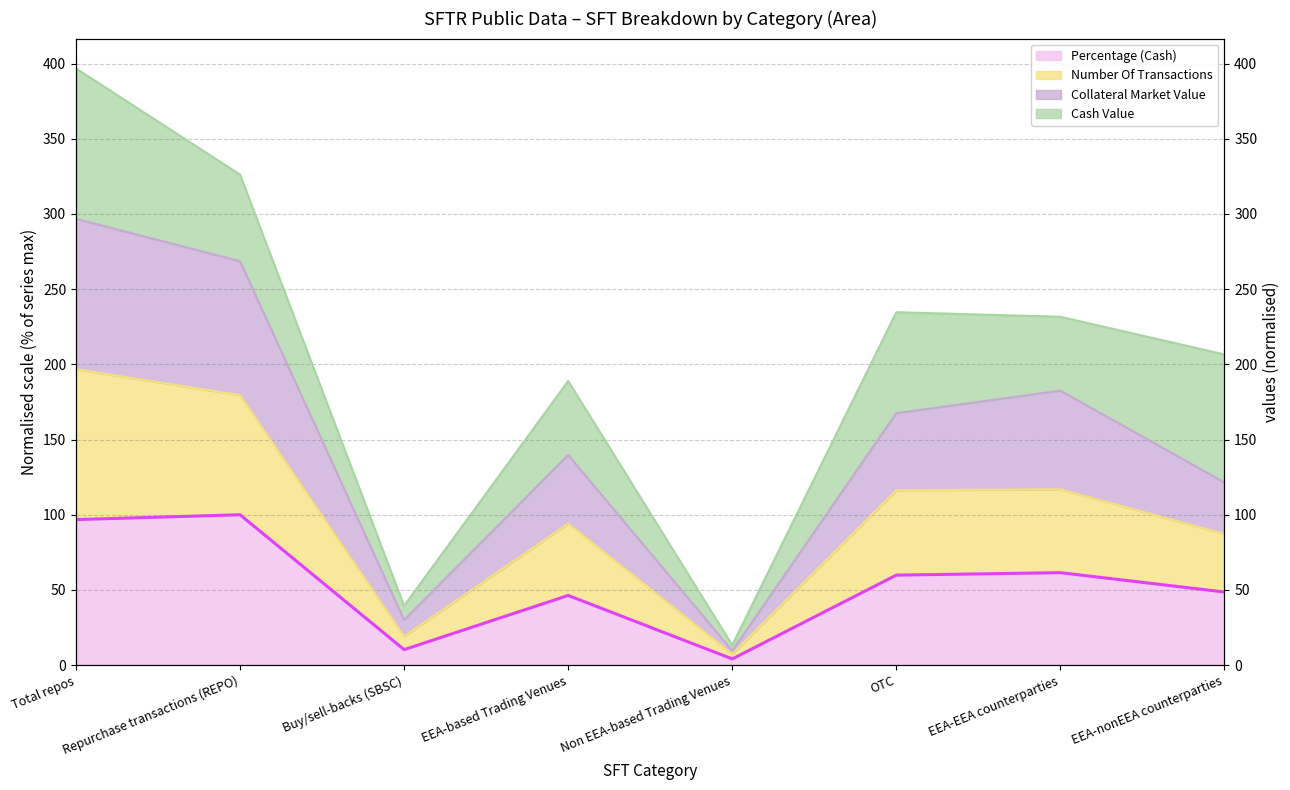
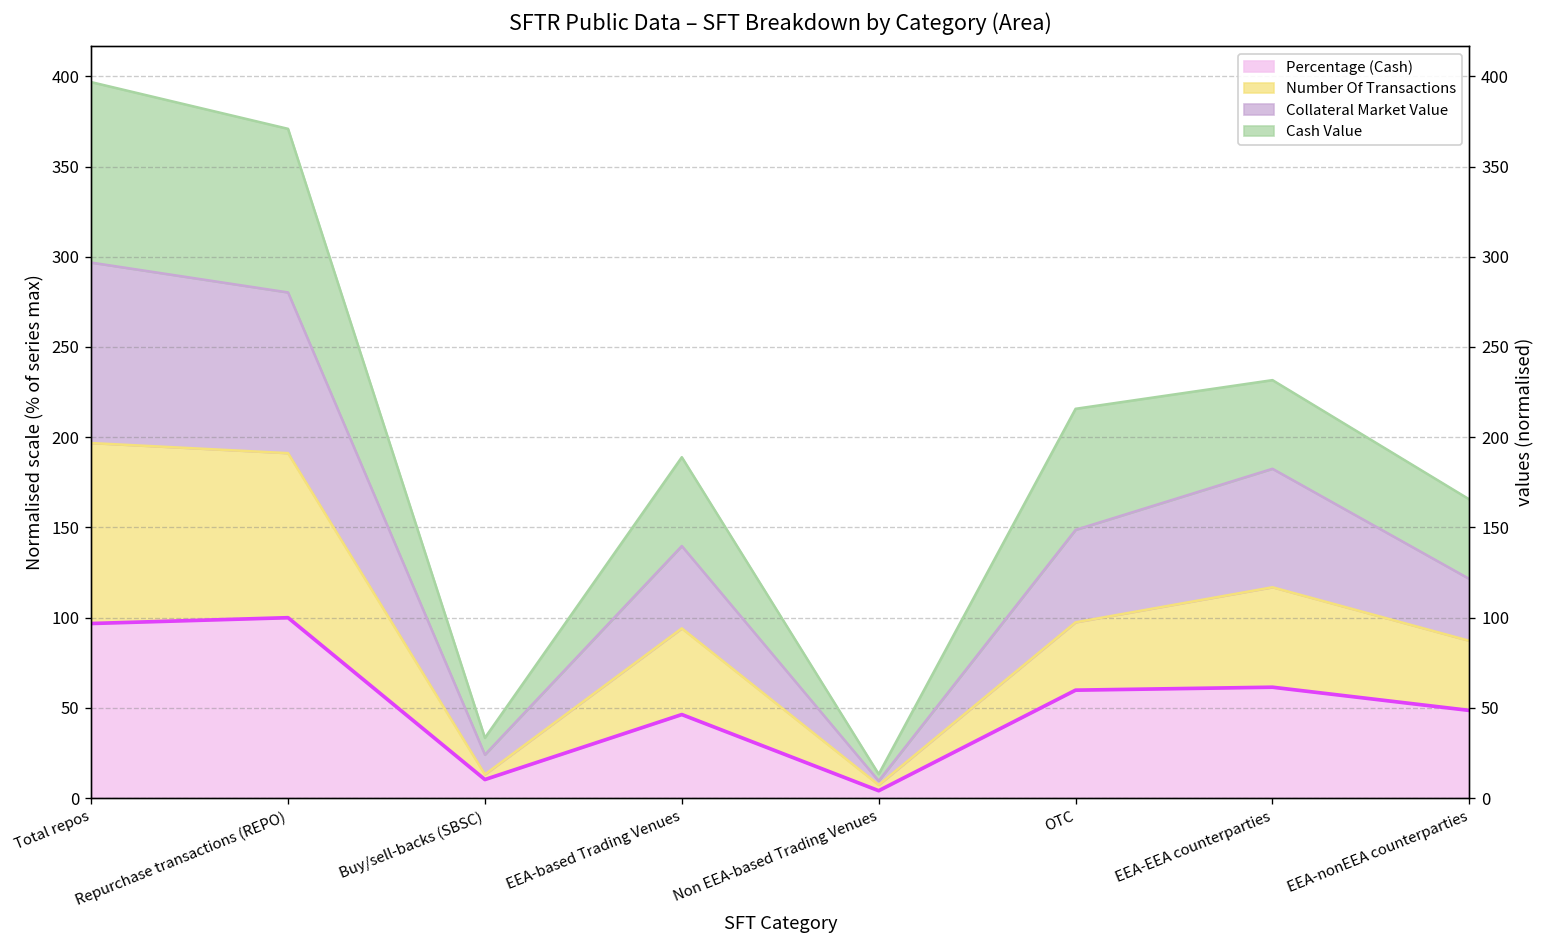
  {
    "Number Of Transactions": {
      "Total repos": 100,
-     "Repurchase transactions (REPO)": 80,
-     "Buy/sell-backs (SBSC)": 9,
+     "Repurchase transactions (REPO)": 91,
+     "Buy/sell-backs (SBSC)": 3,
      "EEA-based Trading Venues": 48,
      "Non EEA-based Trading Venues": 3,
-     "OTC": 57,
+     "OTC": 38,
      "EEA-EEA counterparties": 55,
      "EEA-nonEEA counterparties": 39
    },
    "Cash Value": {
      "Total repos": 100,
-     "Repurchase transactions (REPO)": 58,
+     "Repurchase transactions (REPO)": 91,
      "Buy/sell-backs (SBSC)": 9,
      "EEA-based Trading Venues": 49,
      "Non EEA-based Trading Venues": 4,
      "OTC": 67,
      "EEA-EEA counterparties": 49,
-     "EEA-nonEEA counterparties": 85
+     "EEA-nonEEA counterparties": 44
    }
  }
